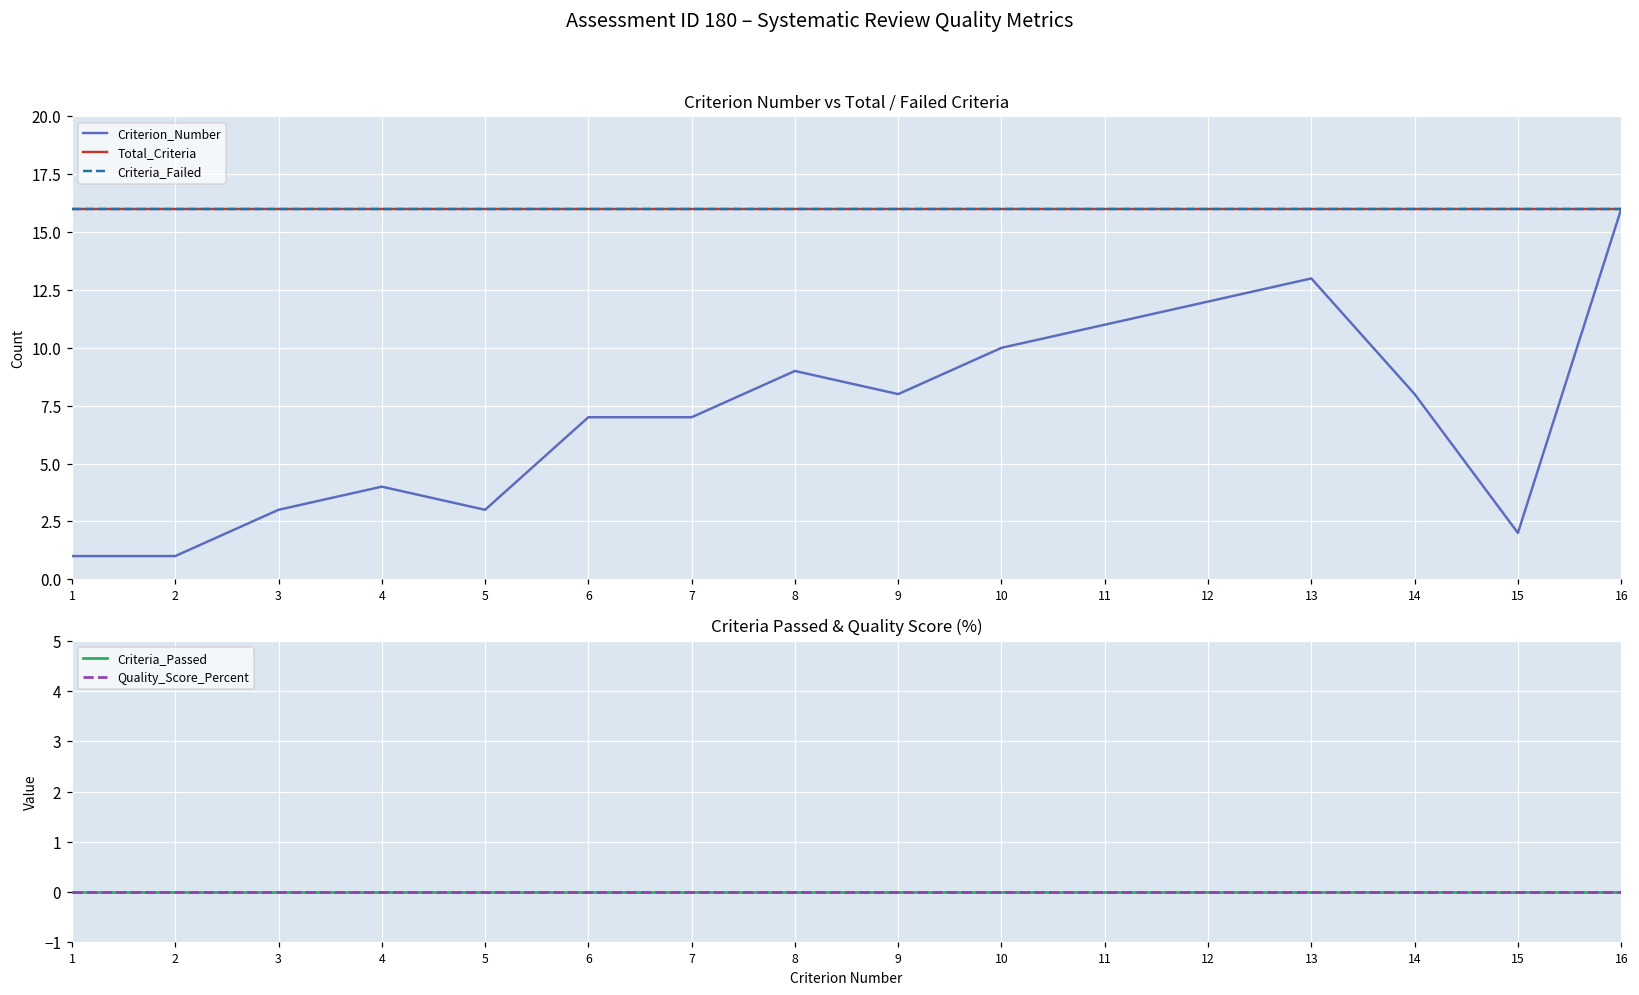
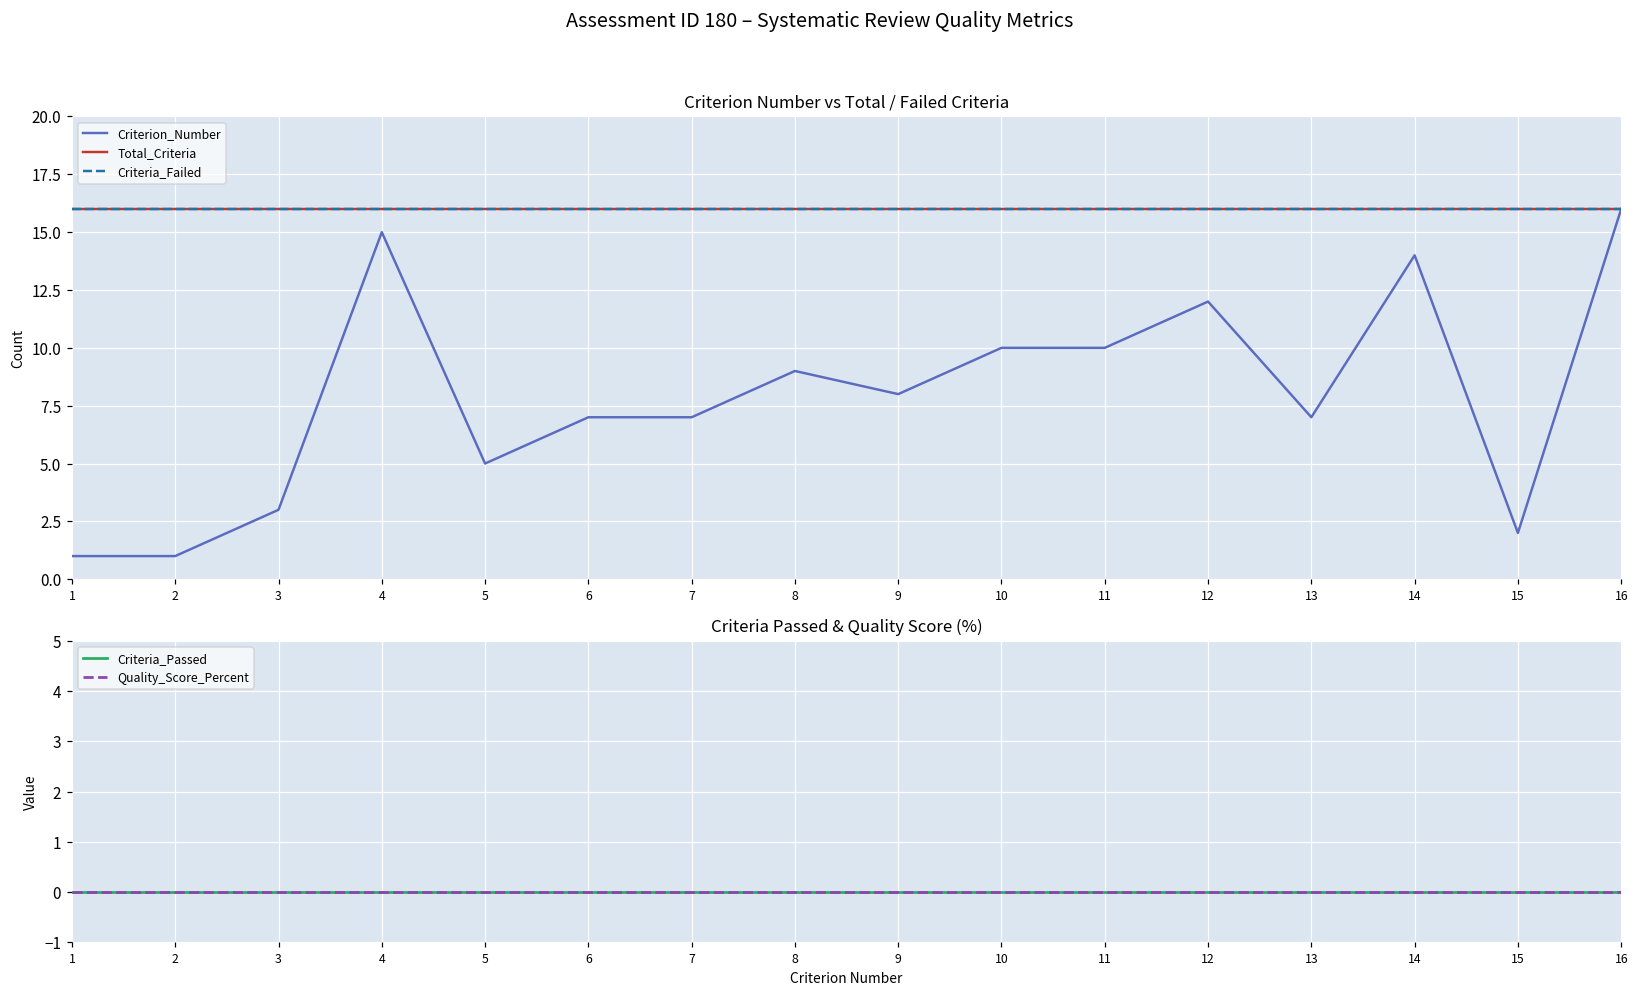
  {
    "Criterion Number vs Total / Failed Criteria": {
      "Criterion_Number": {
        "1": 1,
        "2": 1,
        "3": 3,
-       "4": 4,
-       "5": 3,
+       "4": 15,
+       "5": 5,
        "6": 7,
        "7": 7,
        "8": 9,
        "9": 8,
        "10": 10,
-       "11": 11,
+       "11": 10,
        "12": 12,
-       "13": 13,
-       "14": 8,
+       "13": 7,
+       "14": 14,
        "15": 2
      },
      "Criteria_Failed": {
        "1": 16,
        "2": 16,
        "3": 16,
        "4": 16,
        "5": 16,
        "6": 16,
        "7": 16,
        "8": 16,
        "9": 16,
        "10": 16,
        "11": 16,
        "12": 16,
        "13": 16,
        "14": 16,
        "15": 16
      }
    },
    "Criteria Passed & Quality Score (%)": {
      "1": 0.0,
      "2": 0.0,
      "3": 0.0,
      "4": 0.0,
      "5": 0.0,
      "6": 0.0,
      "7": 0.0,
      "8": 0.0,
      "9": 0.0,
      "10": 0.0,
      "11": 0.0,
      "12": 0.0,
      "13": 0.0,
      "14": 0.0,
      "15": 0.0,
      "16": 0.0
    }
  }
